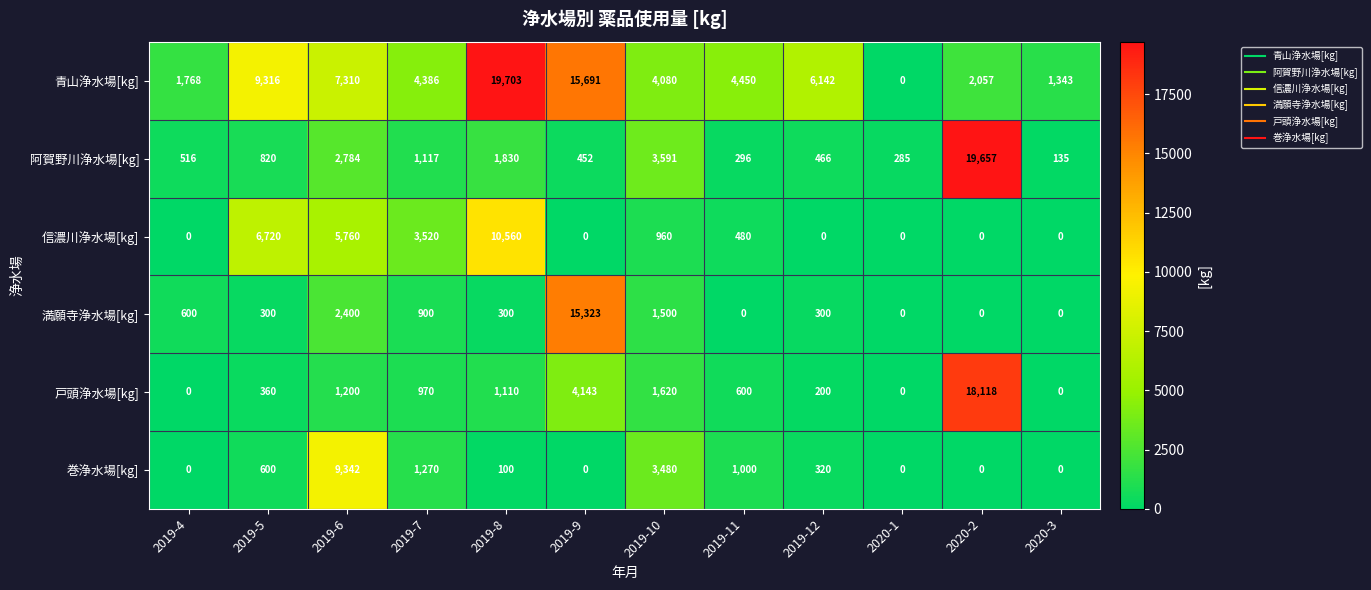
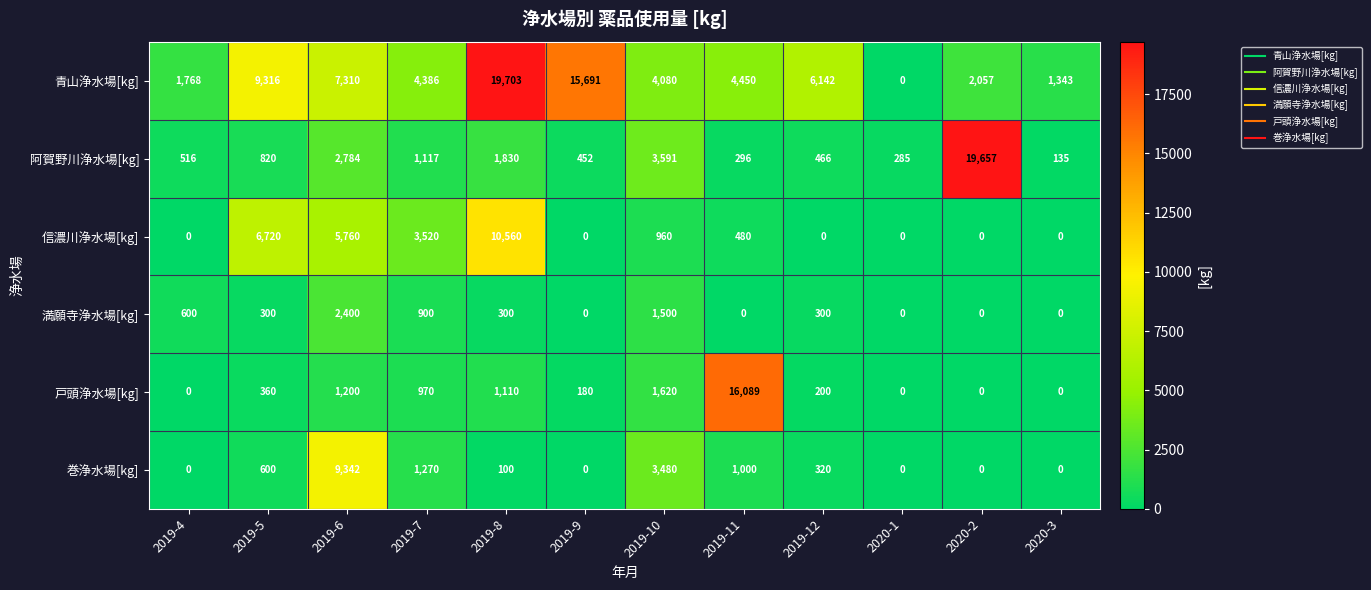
  {
    "青山浄水場[kg]": {
      "2019-4": "1,768",
      "2019-5": "9,316",
      "2019-6": "7,310",
      "2019-7": "4,386",
      "2019-8": "19,703",
      "2019-9": "15,691",
      "2019-10": "4,080",
      "2019-11": "4,450",
      "2019-12": "6,142",
      "2020-1": "0",
      "2020-2": "2,057",
      "2020-3": "1,343"
    },
    "阿賀野川浄水場[kg]": {
      "2019-4": "516",
      "2019-5": "820",
      "2019-6": "2,784",
      "2019-7": "1,117",
      "2019-8": "1,830",
      "2019-9": "452",
      "2019-10": "3,591",
      "2019-11": "296",
      "2019-12": "466",
      "2020-1": "285",
      "2020-2": "19,657",
      "2020-3": "135"
    },
    "信濃川浄水場[kg]": {
      "2019-4": "0",
      "2019-5": "6,720",
      "2019-6": "5,760",
      "2019-7": "3,520",
      "2019-8": "10,560",
      "2019-9": "0",
      "2019-10": "960",
      "2019-11": "480",
      "2019-12": "0",
      "2020-1": "0",
      "2020-2": "0",
      "2020-3": "0"
    },
    "満願寺浄水場[kg]": {
      "2019-4": "600",
      "2019-5": "300",
      "2019-6": "2,400",
      "2019-7": "900",
      "2019-8": "300",
-     "2019-9": "15,323",
+     "2019-9": "0",
      "2019-10": "1,500",
      "2019-11": "0",
      "2019-12": "300",
      "2020-1": "0",
      "2020-2": "0",
      "2020-3": "0"
    },
    "戸頭浄水場[kg]": {
      "2019-4": "0",
      "2019-5": "360",
      "2019-6": "1,200",
      "2019-7": "970",
      "2019-8": "1,110",
-     "2019-9": "4,143",
+     "2019-9": "180",
      "2019-10": "1,620",
-     "2019-11": "600",
+     "2019-11": "16,089",
      "2019-12": "200",
      "2020-1": "0",
-     "2020-2": "18,118",
+     "2020-2": "0",
      "2020-3": "0"
    },
    "巻浄水場[kg]": {
      "2019-4": "0",
      "2019-5": "600",
      "2019-6": "9,342",
      "2019-7": "1,270",
      "2019-8": "100",
      "2019-9": "0",
      "2019-10": "3,480",
      "2019-11": "1,000",
      "2019-12": "320",
      "2020-1": "0",
      "2020-2": "0",
      "2020-3": "0"
    }
  }
